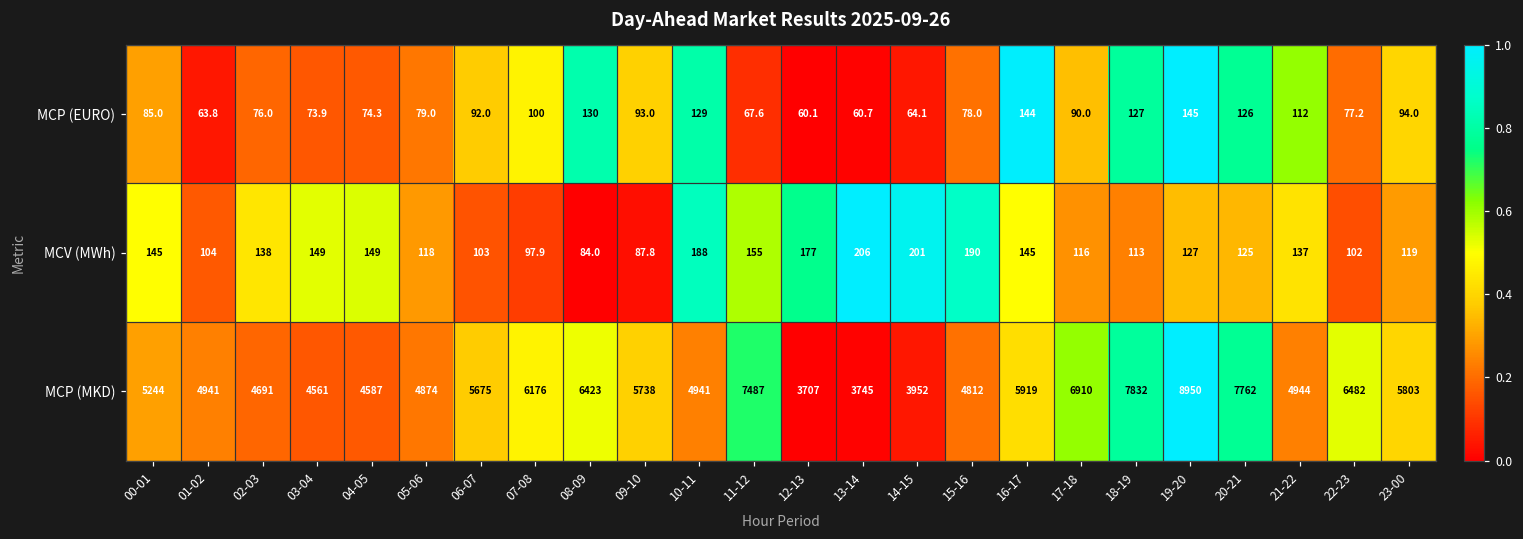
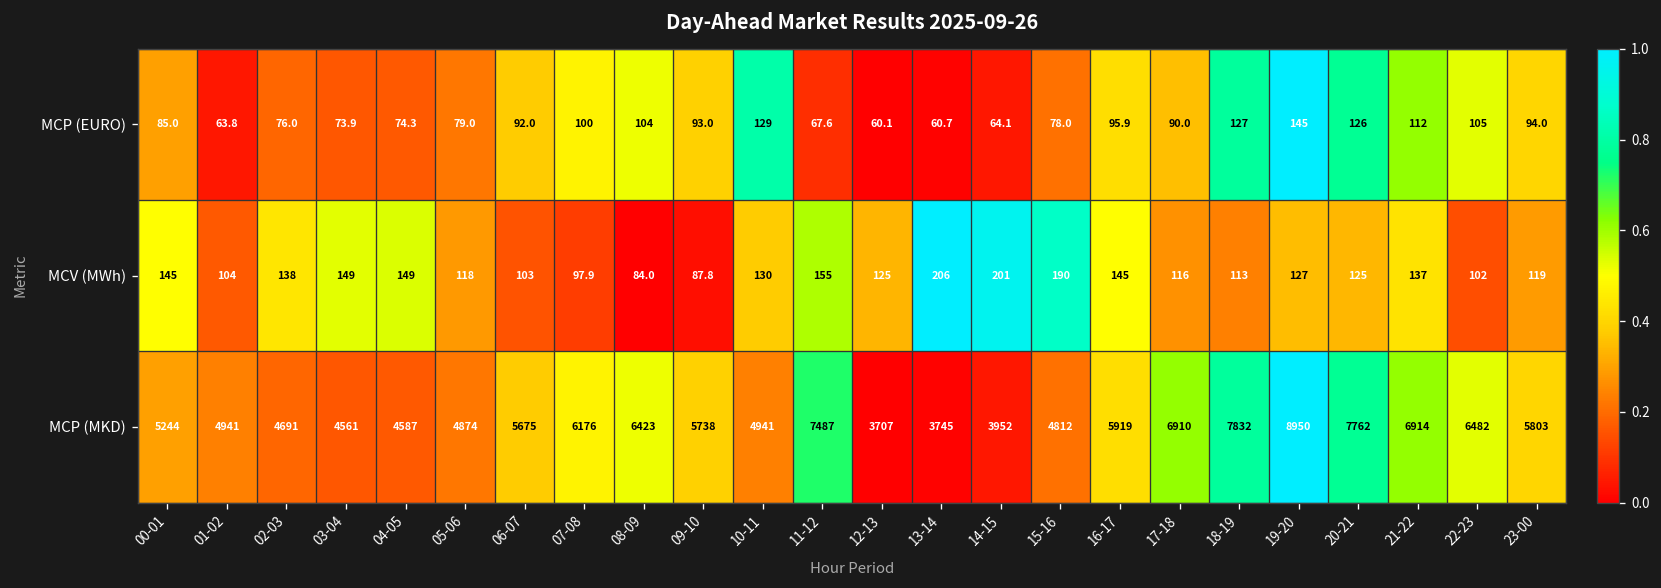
  {
    "MCP (EURO)": {
      "00-01": 85.0,
      "01-02": 63.8,
      "02-03": 76.0,
      "03-04": 73.9,
      "04-05": 74.3,
      "05-06": 79.0,
      "06-07": 92.0,
      "07-08": 100,
-     "08-09": 130,
+     "08-09": 104,
      "09-10": 93.0,
      "10-11": 129,
      "11-12": 67.6,
      "12-13": 60.1,
      "13-14": 60.7,
      "14-15": 64.1,
      "15-16": 78.0,
-     "16-17": 144,
+     "16-17": 95.9,
      "17-18": 90.0,
      "18-19": 127,
      "19-20": 145,
      "20-21": 126,
      "21-22": 112,
-     "22-23": 77.2,
+     "22-23": 105,
      "23-00": 94.0
    },
    "MCV (MWh)": {
      "00-01": 145,
      "01-02": 104,
      "02-03": 138,
      "03-04": 149,
      "04-05": 149,
      "05-06": 118,
      "06-07": 103,
      "07-08": 97.9,
      "08-09": 84.0,
      "09-10": 87.8,
-     "10-11": 188,
+     "10-11": 130,
      "11-12": 155,
-     "12-13": 177,
+     "12-13": 125,
      "13-14": 206,
      "14-15": 201,
      "15-16": 190,
      "16-17": 145,
      "17-18": 116,
      "18-19": 113,
      "19-20": 127,
      "20-21": 125,
      "21-22": 137,
      "22-23": 102,
      "23-00": 119
    },
    "MCP (MKD)": {
      "00-01": 5244,
      "01-02": 4941,
      "02-03": 4691,
      "03-04": 4561,
      "04-05": 4587,
      "05-06": 4874,
      "06-07": 5675,
      "07-08": 6176,
      "08-09": 6423,
      "09-10": 5738,
      "10-11": 4941,
      "11-12": 7487,
      "12-13": 3707,
      "13-14": 3745,
      "14-15": 3952,
      "15-16": 4812,
      "16-17": 5919,
      "17-18": 6910,
      "18-19": 7832,
      "19-20": 8950,
      "20-21": 7762,
-     "21-22": 4944,
+     "21-22": 6914,
      "22-23": 6482,
      "23-00": 5803
    }
  }
